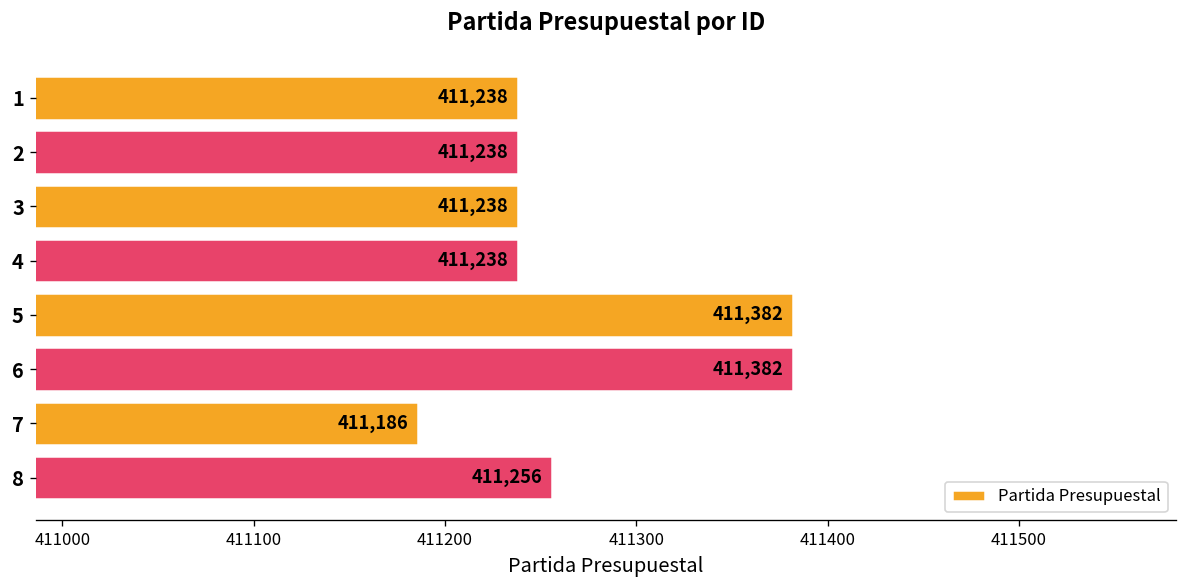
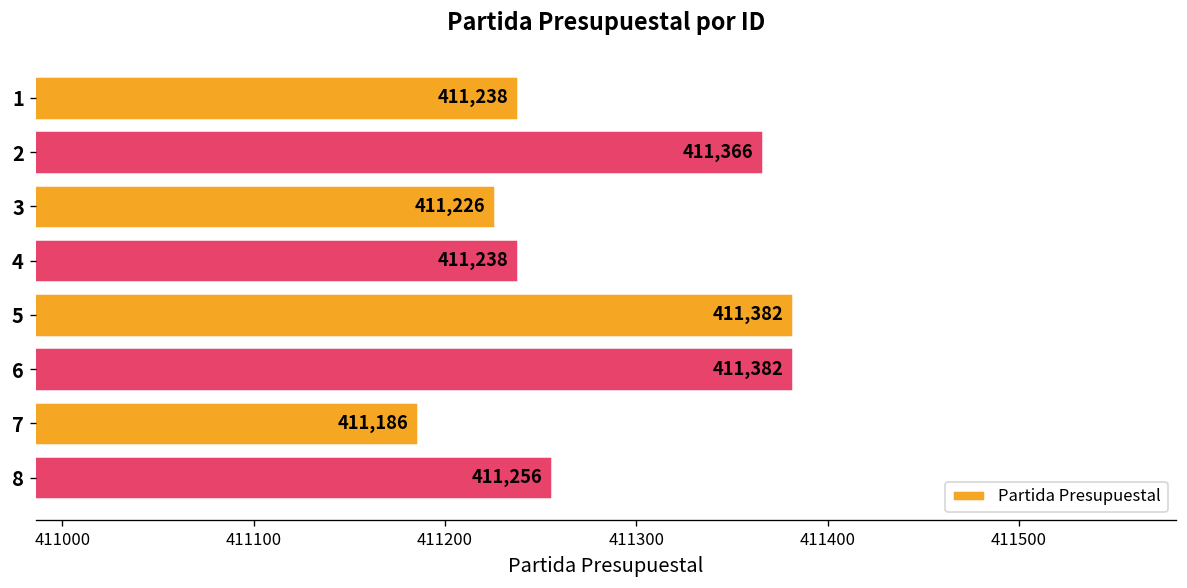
  {
    "1": "411,238",
-   "2": "411,238",
-   "3": "411,238",
+   "2": "411,366",
+   "3": "411,226",
    "4": "411,238",
    "5": "411,382",
    "6": "411,382",
    "7": "411,186",
    "8": "411,256"
  }
